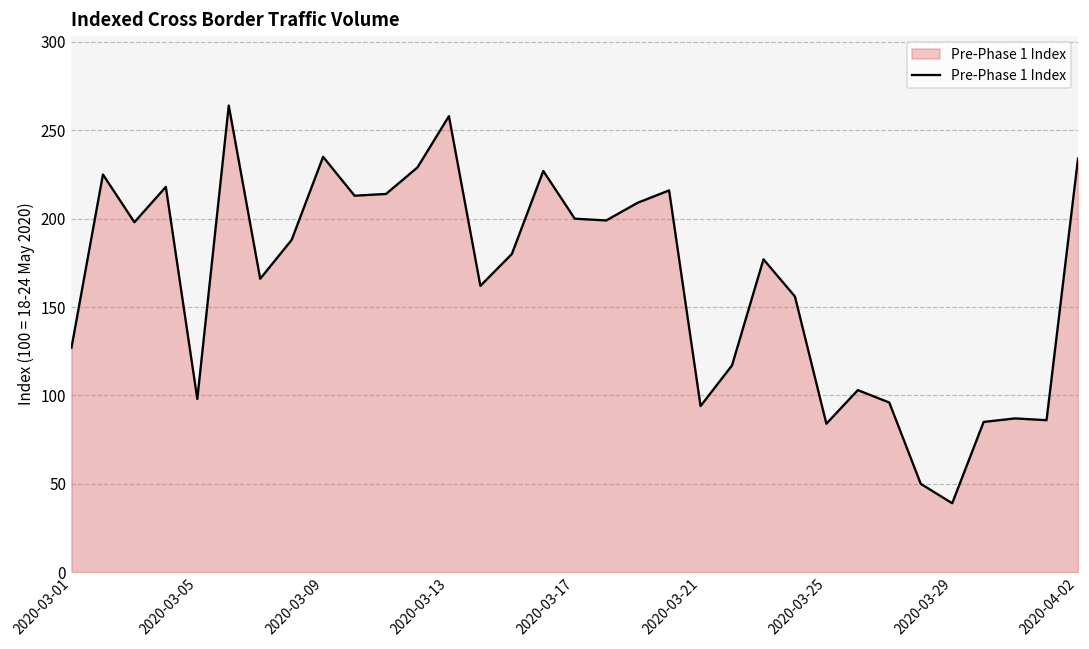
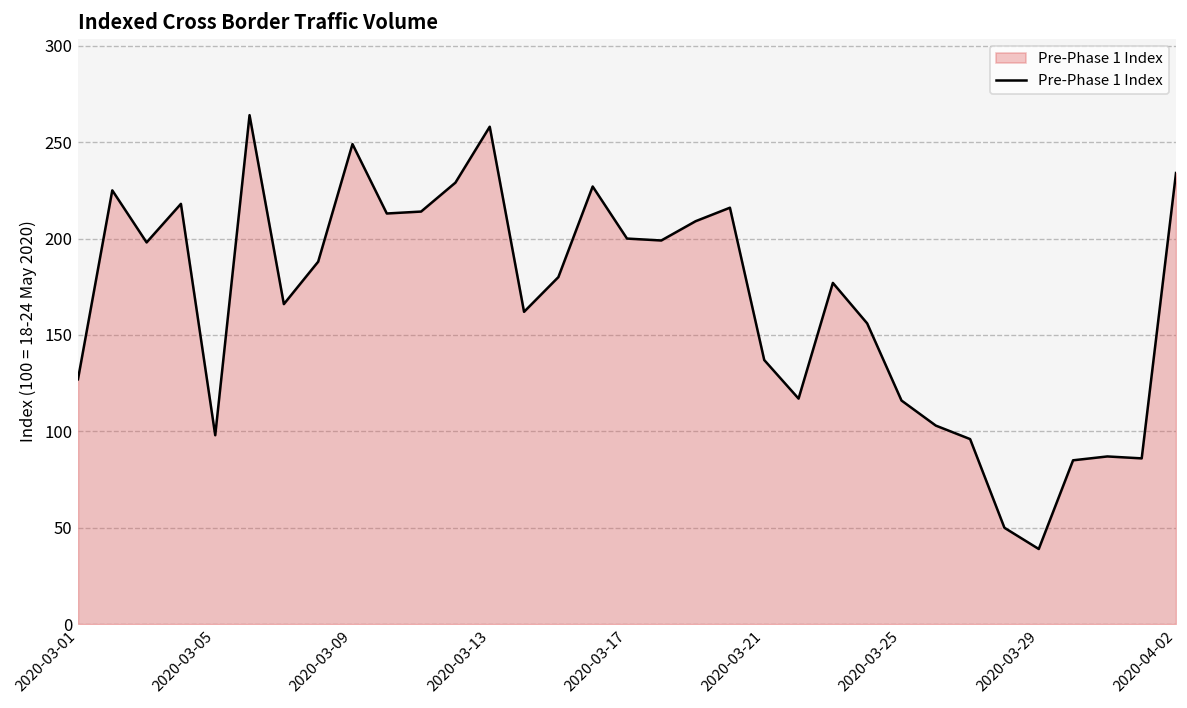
  {
    "2020-03-01": 127,
    "2020-03-05": 98,
-   "2020-03-09": 235,
+   "2020-03-09": 249,
    "2020-03-13": 258,
    "2020-03-17": 200,
-   "2020-03-21": 94,
-   "2020-03-25": 84,
+   "2020-03-21": 137,
+   "2020-03-25": 116,
    "2020-03-29": 39,
    "2020-04-02": 234
  }
